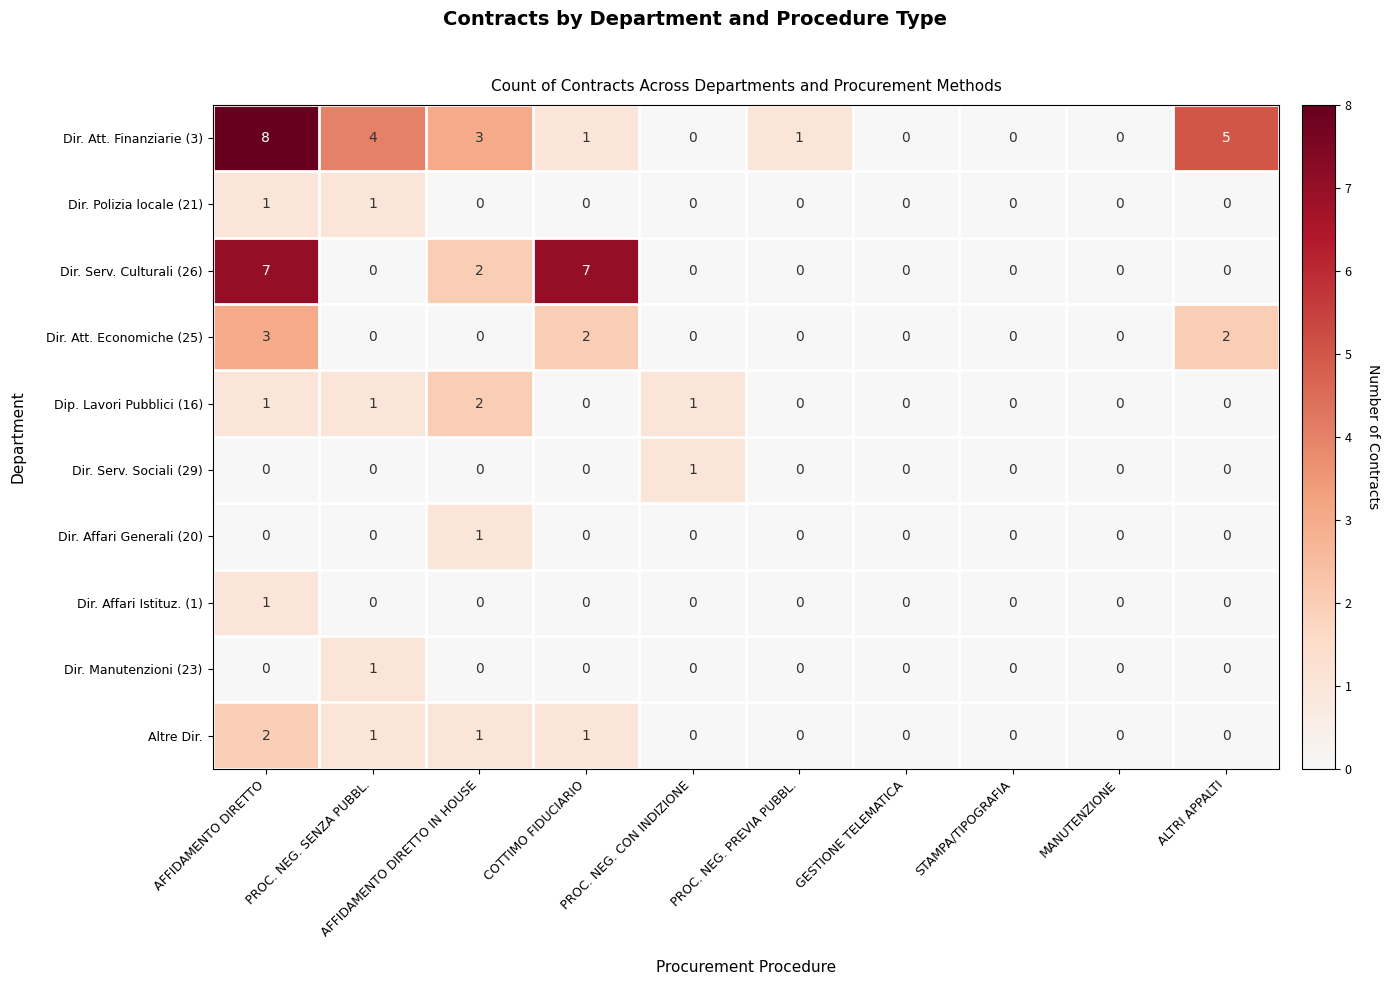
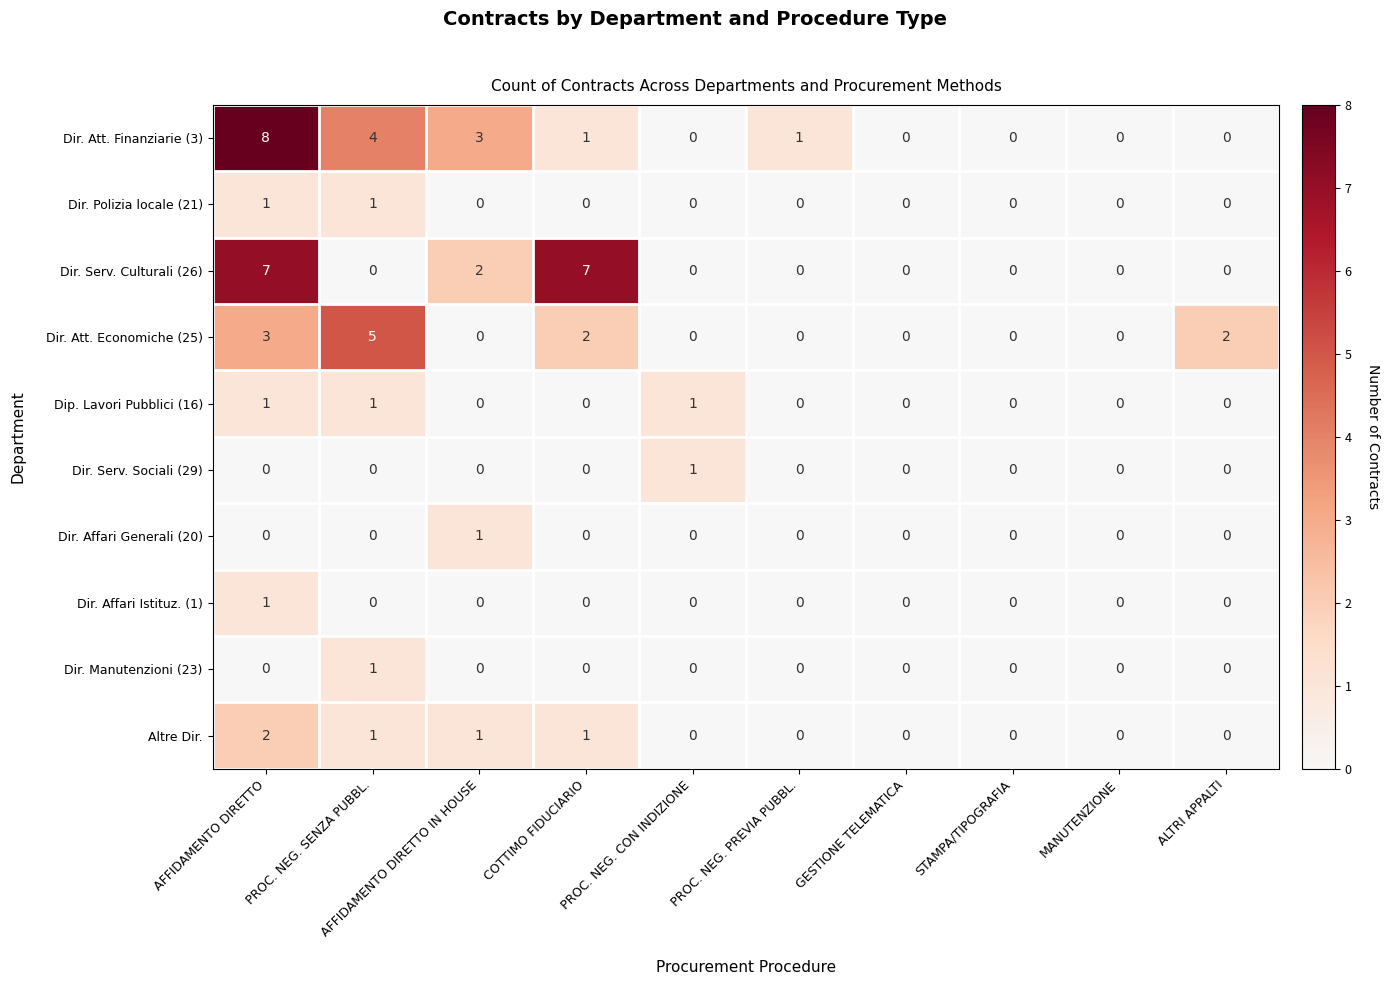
  {
    "Dir. Att. Finanziarie (3)": {
      "AFFIDAMENTO DIRETTO": 8,
      "PROC. NEG. SENZA PUBBL.": 4,
      "AFFIDAMENTO DIRETTO IN HOUSE": 3,
      "COTTIMO FIDUCIARIO": 1,
      "PROC. NEG. CON INDIZIONE": 0,
      "PROC. NEG. PREVIA PUBBL.": 1,
      "GESTIONE TELEMATICA": 0,
      "STAMPA/TIPOGRAFIA": 0,
      "MANUTENZIONE": 0,
-     "ALTRI APPALTI": 5
+     "ALTRI APPALTI": 0
    },
    "Dir. Polizia locale (21)": {
      "AFFIDAMENTO DIRETTO": 1,
      "PROC. NEG. SENZA PUBBL.": 1,
      "AFFIDAMENTO DIRETTO IN HOUSE": 0,
      "COTTIMO FIDUCIARIO": 0,
      "PROC. NEG. CON INDIZIONE": 0,
      "PROC. NEG. PREVIA PUBBL.": 0,
      "GESTIONE TELEMATICA": 0,
      "STAMPA/TIPOGRAFIA": 0,
      "MANUTENZIONE": 0,
      "ALTRI APPALTI": 0
    },
    "Dir. Serv. Culturali (26)": {
      "AFFIDAMENTO DIRETTO": 7,
      "PROC. NEG. SENZA PUBBL.": 0,
      "AFFIDAMENTO DIRETTO IN HOUSE": 2,
      "COTTIMO FIDUCIARIO": 7,
      "PROC. NEG. CON INDIZIONE": 0,
      "PROC. NEG. PREVIA PUBBL.": 0,
      "GESTIONE TELEMATICA": 0,
      "STAMPA/TIPOGRAFIA": 0,
      "MANUTENZIONE": 0,
      "ALTRI APPALTI": 0
    },
    "Dir. Att. Economiche (25)": {
      "AFFIDAMENTO DIRETTO": 3,
-     "PROC. NEG. SENZA PUBBL.": 0,
+     "PROC. NEG. SENZA PUBBL.": 5,
      "AFFIDAMENTO DIRETTO IN HOUSE": 0,
      "COTTIMO FIDUCIARIO": 2,
      "PROC. NEG. CON INDIZIONE": 0,
      "PROC. NEG. PREVIA PUBBL.": 0,
      "GESTIONE TELEMATICA": 0,
      "STAMPA/TIPOGRAFIA": 0,
      "MANUTENZIONE": 0,
      "ALTRI APPALTI": 2
    },
    "Dip. Lavori Pubblici (16)": {
      "AFFIDAMENTO DIRETTO": 1,
      "PROC. NEG. SENZA PUBBL.": 1,
-     "AFFIDAMENTO DIRETTO IN HOUSE": 2,
+     "AFFIDAMENTO DIRETTO IN HOUSE": 0,
      "COTTIMO FIDUCIARIO": 0,
      "PROC. NEG. CON INDIZIONE": 1,
      "PROC. NEG. PREVIA PUBBL.": 0,
      "GESTIONE TELEMATICA": 0,
      "STAMPA/TIPOGRAFIA": 0,
      "MANUTENZIONE": 0,
      "ALTRI APPALTI": 0
    },
    "Dir. Serv. Sociali (29)": {
      "AFFIDAMENTO DIRETTO": 0,
      "PROC. NEG. SENZA PUBBL.": 0,
      "AFFIDAMENTO DIRETTO IN HOUSE": 0,
      "COTTIMO FIDUCIARIO": 0,
      "PROC. NEG. CON INDIZIONE": 1,
      "PROC. NEG. PREVIA PUBBL.": 0,
      "GESTIONE TELEMATICA": 0,
      "STAMPA/TIPOGRAFIA": 0,
      "MANUTENZIONE": 0,
      "ALTRI APPALTI": 0
    },
    "Dir. Affari Generali (20)": {
      "AFFIDAMENTO DIRETTO": 0,
      "PROC. NEG. SENZA PUBBL.": 0,
      "AFFIDAMENTO DIRETTO IN HOUSE": 1,
      "COTTIMO FIDUCIARIO": 0,
      "PROC. NEG. CON INDIZIONE": 0,
      "PROC. NEG. PREVIA PUBBL.": 0,
      "GESTIONE TELEMATICA": 0,
      "STAMPA/TIPOGRAFIA": 0,
      "MANUTENZIONE": 0,
      "ALTRI APPALTI": 0
    },
    "Dir. Affari Istituz. (1)": {
      "AFFIDAMENTO DIRETTO": 1,
      "PROC. NEG. SENZA PUBBL.": 0,
      "AFFIDAMENTO DIRETTO IN HOUSE": 0,
      "COTTIMO FIDUCIARIO": 0,
      "PROC. NEG. CON INDIZIONE": 0,
      "PROC. NEG. PREVIA PUBBL.": 0,
      "GESTIONE TELEMATICA": 0,
      "STAMPA/TIPOGRAFIA": 0,
      "MANUTENZIONE": 0,
      "ALTRI APPALTI": 0
    },
    "Dir. Manutenzioni (23)": {
      "AFFIDAMENTO DIRETTO": 0,
      "PROC. NEG. SENZA PUBBL.": 1,
      "AFFIDAMENTO DIRETTO IN HOUSE": 0,
      "COTTIMO FIDUCIARIO": 0,
      "PROC. NEG. CON INDIZIONE": 0,
      "PROC. NEG. PREVIA PUBBL.": 0,
      "GESTIONE TELEMATICA": 0,
      "STAMPA/TIPOGRAFIA": 0,
      "MANUTENZIONE": 0,
      "ALTRI APPALTI": 0
    },
    "Altre Dir.": {
      "AFFIDAMENTO DIRETTO": 2,
      "PROC. NEG. SENZA PUBBL.": 1,
      "AFFIDAMENTO DIRETTO IN HOUSE": 1,
      "COTTIMO FIDUCIARIO": 1,
      "PROC. NEG. CON INDIZIONE": 0,
      "PROC. NEG. PREVIA PUBBL.": 0,
      "GESTIONE TELEMATICA": 0,
      "STAMPA/TIPOGRAFIA": 0,
      "MANUTENZIONE": 0,
      "ALTRI APPALTI": 0
    }
  }
